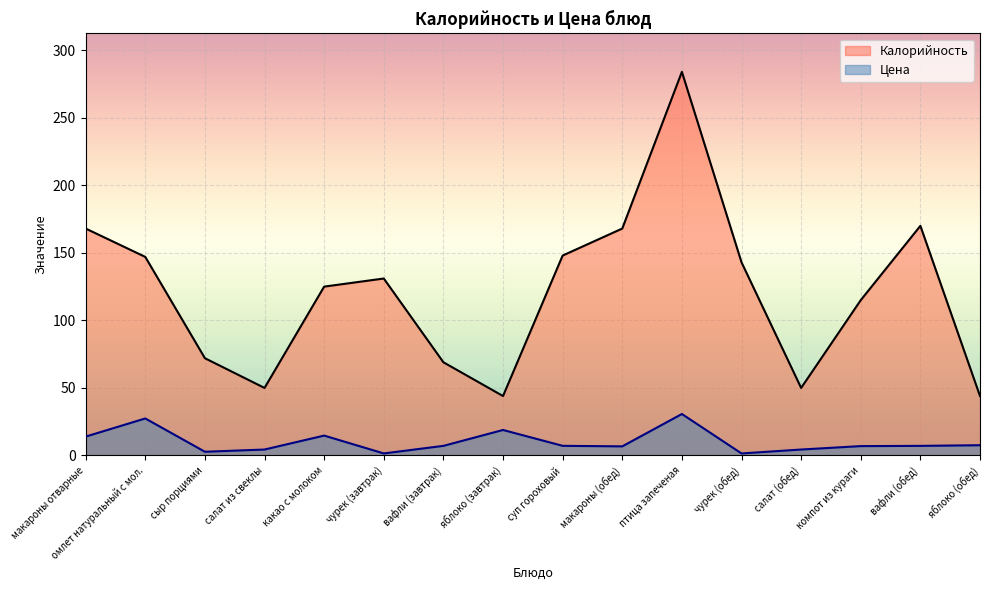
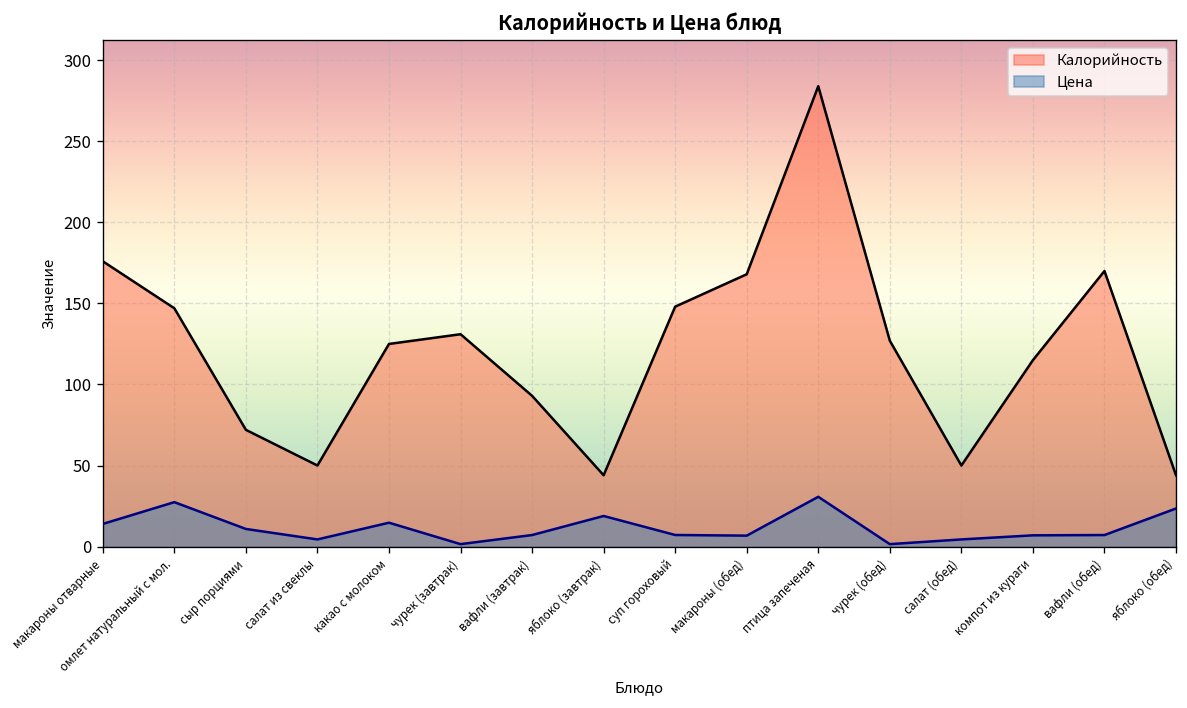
  {
    "Калорийность": {
-     "макароны отварные": 168,
+     "макароны отварные": 176,
      "омлет натуральный с мол.": 147,
      "сыр порциями": 72,
      "салат из свеклы": 50,
      "какао с молоком": 125,
      "чурек (завтрак)": 131,
-     "вафли (завтрак)": 69,
+     "вафли (завтрак)": 93,
      "яблоко (завтрак)": 44,
      "суп гороховый": 148,
      "макароны (обед)": 168,
      "птица запеченая": 284,
-     "чурек (обед)": 143,
+     "чурек (обед)": 127,
      "салат (обед)": 50,
      "компот из кураги": 115,
      "вафли (обед)": 170,
      "яблоко (обед)": 44
    },
    "Цена": {
      "макароны отварные": 14,
      "омлет натуральный с мол.": 27,
-     "сыр порциями": 3,
+     "сыр порциями": 11,
      "салат из свеклы": 4,
      "какао с молоком": 15,
      "чурек (завтрак)": 2,
      "вафли (завтрак)": 7,
      "яблоко (завтрак)": 19,
      "суп гороховый": 7,
      "макароны (обед)": 7,
      "птица запеченая": 31,
      "чурек (обед)": 2,
      "салат (обед)": 4,
      "компот из кураги": 7,
      "вафли (обед)": 7,
-     "яблоко (обед)": 8
+     "яблоко (обед)": 23
    }
  }
